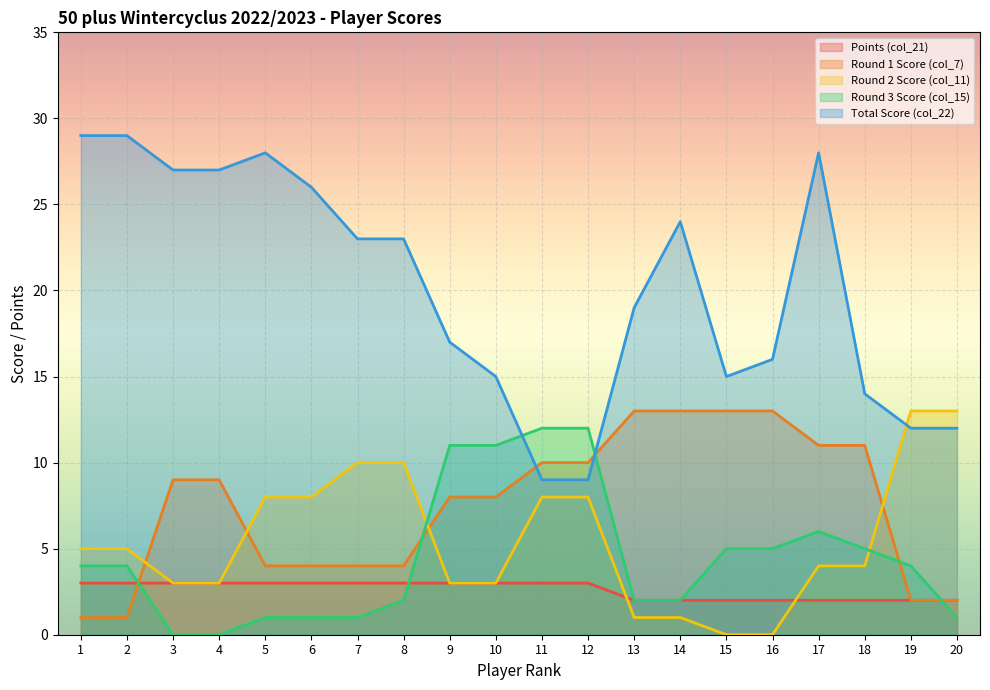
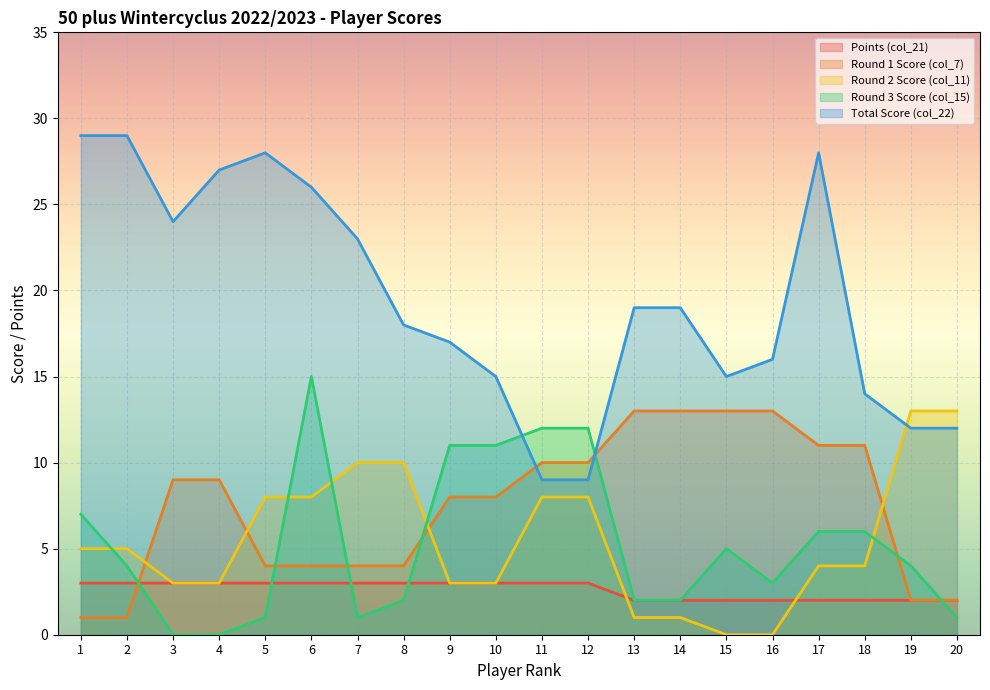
  {
    "Round 3 Score (col_15)": {
-     "1": 4,
+     "1": 7,
      "2": 4,
      "3": 0,
      "4": 0,
      "5": 1,
-     "6": 1,
+     "6": 15,
      "7": 1,
      "8": 2,
      "9": 11,
      "10": 11,
      "11": 12,
      "12": 12,
      "15": 5,
-     "16": 5,
+     "16": 3,
      "17": 6,
-     "18": 5,
+     "18": 6,
      "19": 4,
      "20": 1
    },
    "Total Score (col_22)": {
      "1": 29,
      "2": 29,
-     "3": 27,
+     "3": 24,
      "4": 27,
      "5": 28,
      "6": 26,
      "7": 23,
-     "8": 23,
+     "8": 18,
      "9": 17,
      "10": 15,
      "11": 9,
      "12": 9,
      "13": 19,
-     "14": 24,
+     "14": 19,
      "15": 15,
      "16": 16,
      "17": 28,
      "18": 14,
      "19": 12,
      "20": 12
    }
  }
